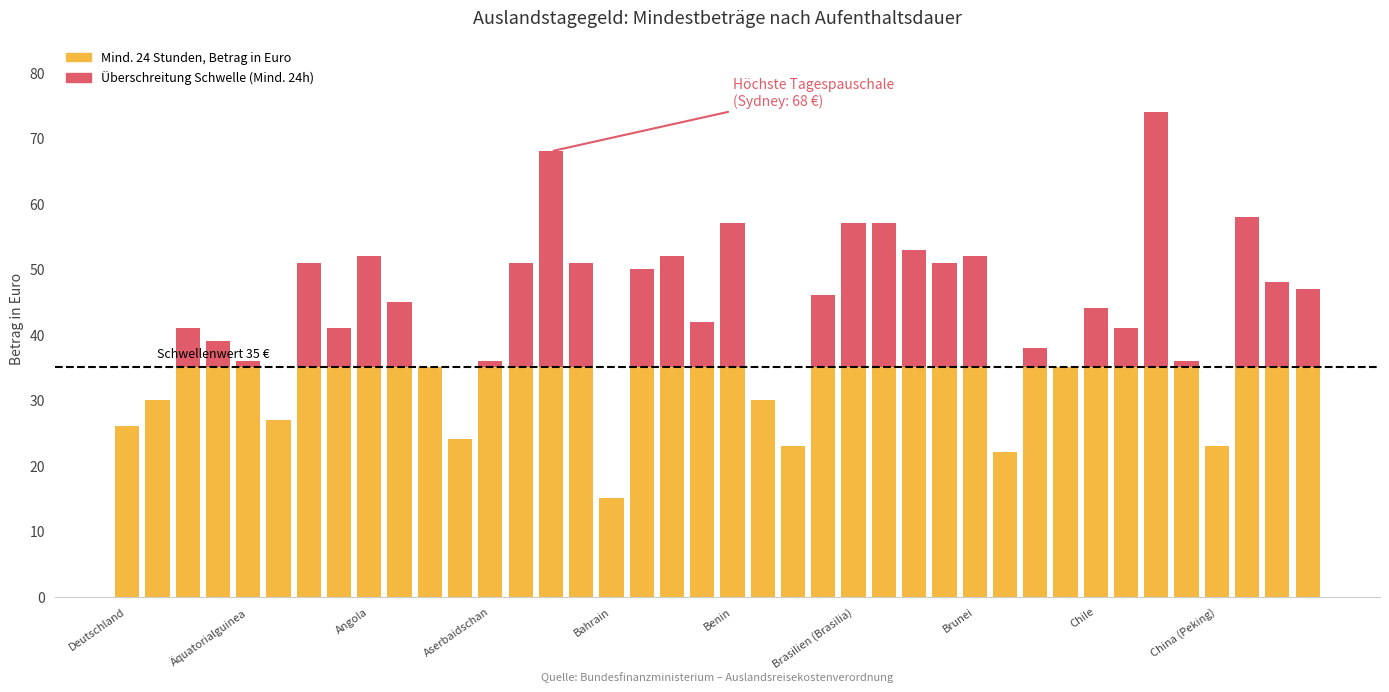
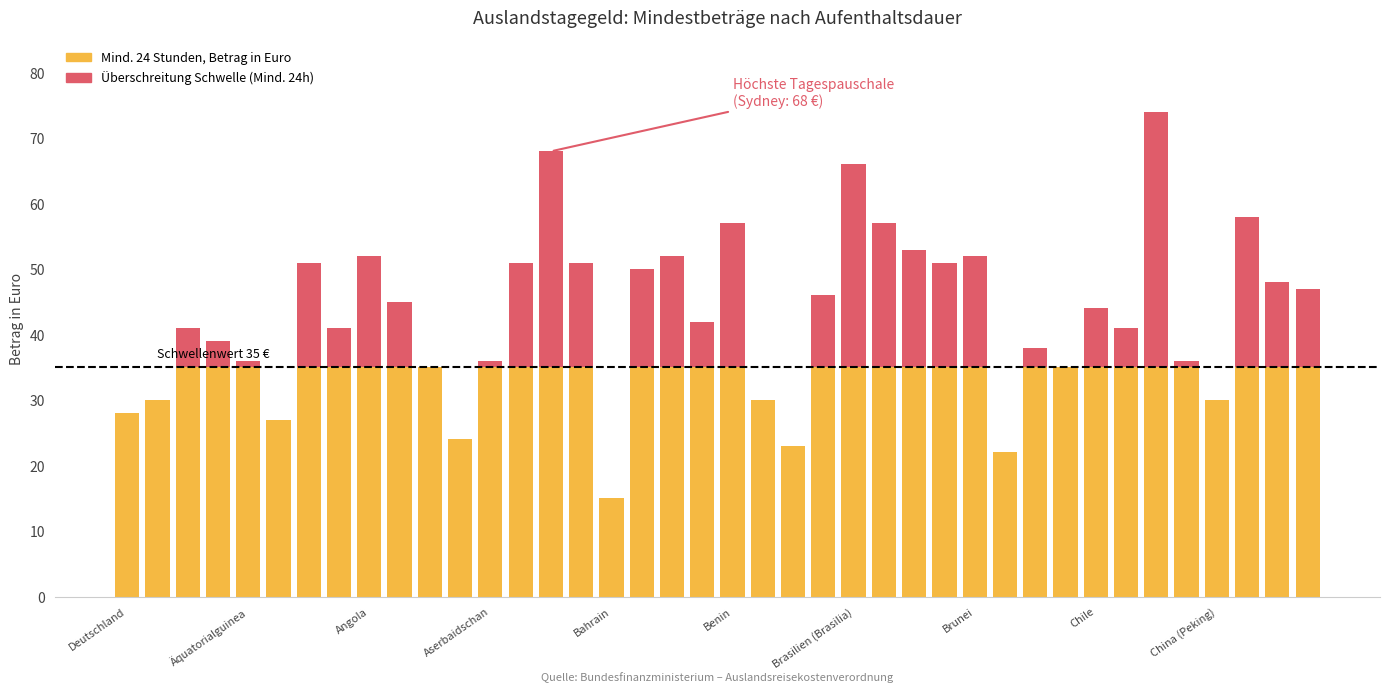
  {
    "Mind. 24 Stunden, Betrag in Euro": {
-     "Deutschland": 26,
+     "Deutschland": 28,
      "Äquatorialguinea": 36,
      "Angola": 52,
      "Aserbaidschan": 36,
      "Bahrain": 15,
      "Benin": 57,
-     "Brasilien (Brasilia)": 57,
+     "Brasilien (Brasilia)": 66,
      "Brunei": 52,
      "Chile": 44,
-     "China (Peking)": 23
+     "China (Peking)": 30
    }
  }
